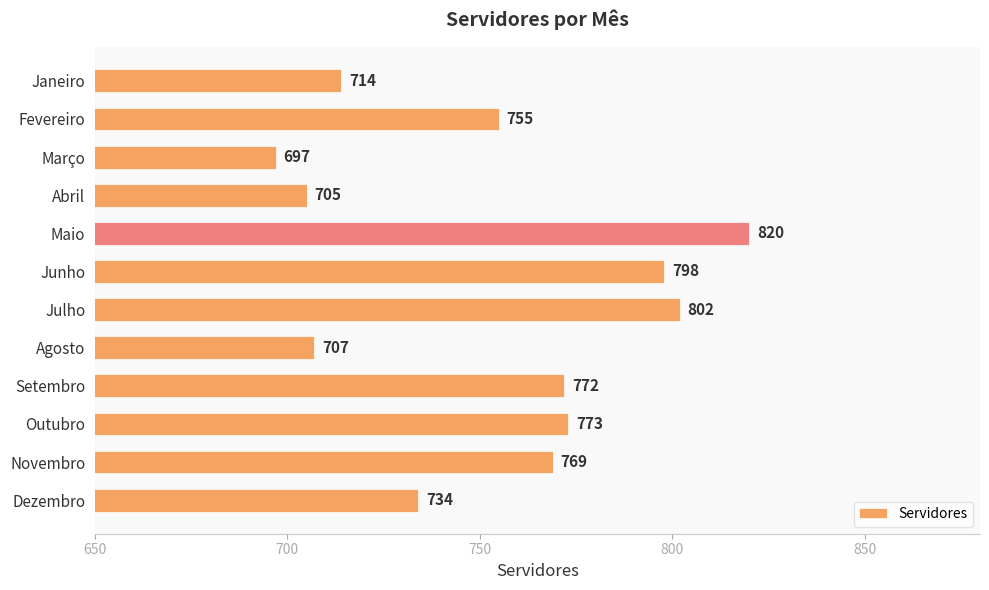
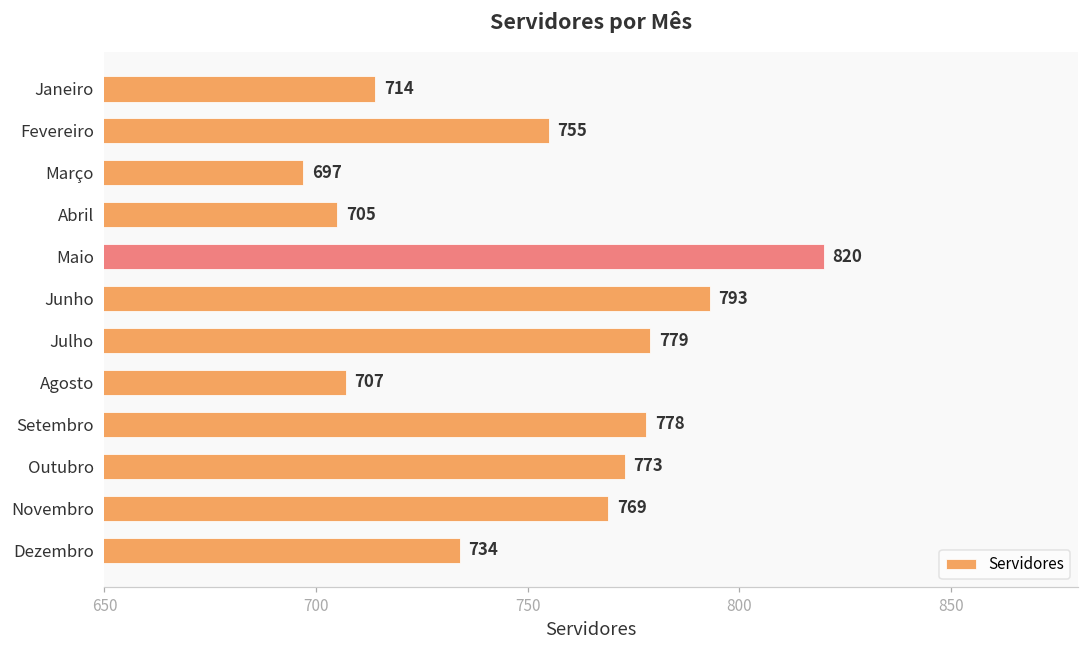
  {
    "Janeiro": 714,
    "Fevereiro": 755,
    "Março": 697,
    "Abril": 705,
    "Maio": 820,
-   "Junho": 798,
-   "Julho": 802,
+   "Junho": 793,
+   "Julho": 779,
    "Agosto": 707,
-   "Setembro": 772,
+   "Setembro": 778,
    "Outubro": 773,
    "Novembro": 769,
    "Dezembro": 734
  }
